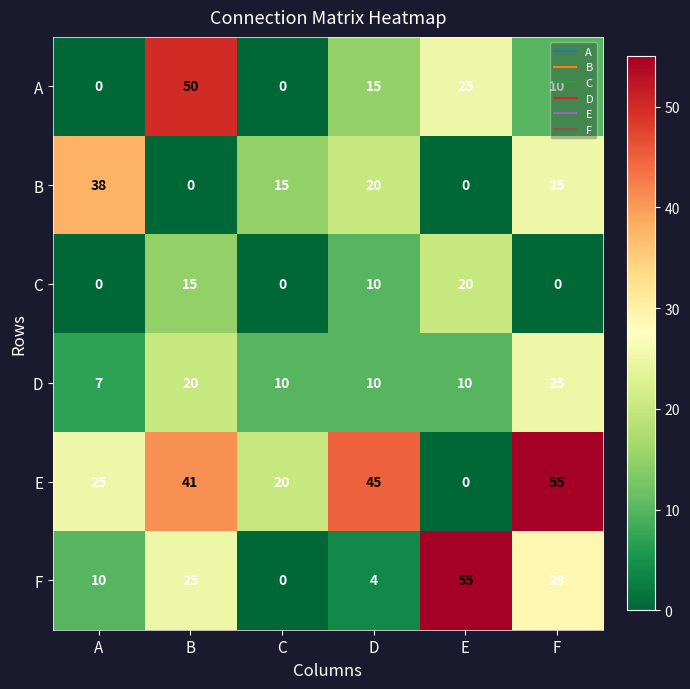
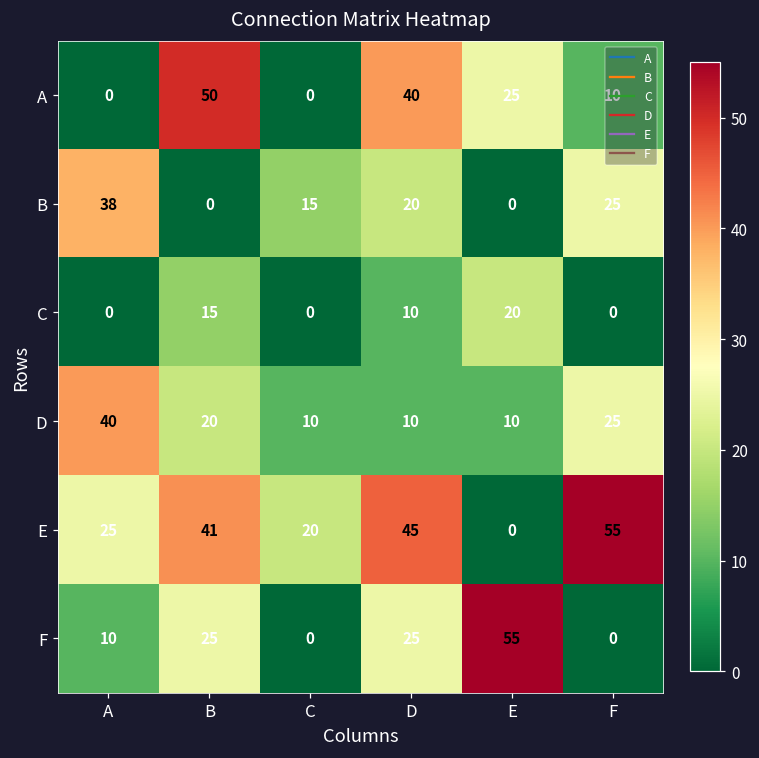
  {
    "A": {
      "A": 0,
      "B": 50,
      "C": 0,
-     "D": 15,
+     "D": 40,
      "E": 25
    },
    "B": {
      "A": 38,
      "B": 0,
      "C": 15,
      "D": 20,
      "E": 0,
      "F": 25
    },
    "C": {
      "A": 0,
      "B": 15,
      "C": 0,
      "D": 10,
      "E": 20,
      "F": 0
    },
    "D": {
-     "A": 7,
+     "A": 40,
      "B": 20,
      "C": 10,
      "D": 10,
      "E": 10,
      "F": 25
    },
    "E": {
      "A": 25,
      "B": 41,
      "C": 20,
      "D": 45,
      "E": 0,
      "F": 55
    },
    "F": {
      "A": 10,
      "B": 25,
      "C": 0,
-     "D": 4,
+     "D": 25,
      "E": 55,
-     "F": 29
+     "F": 0
    }
  }
